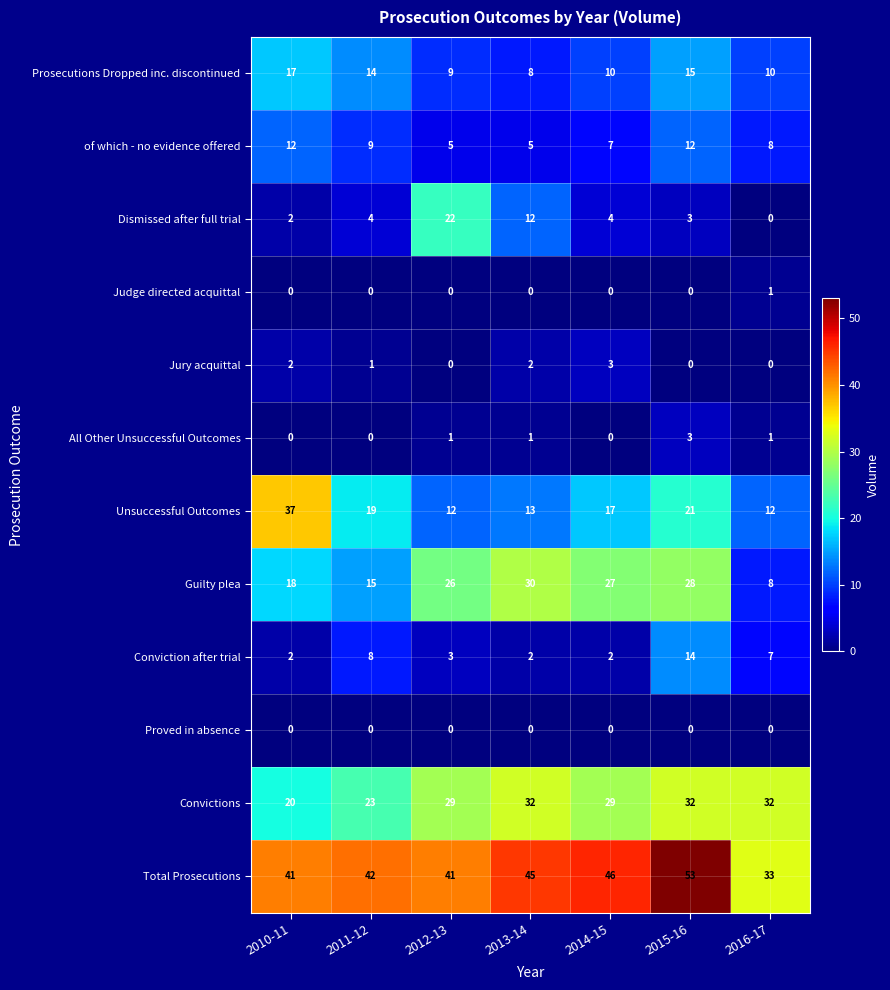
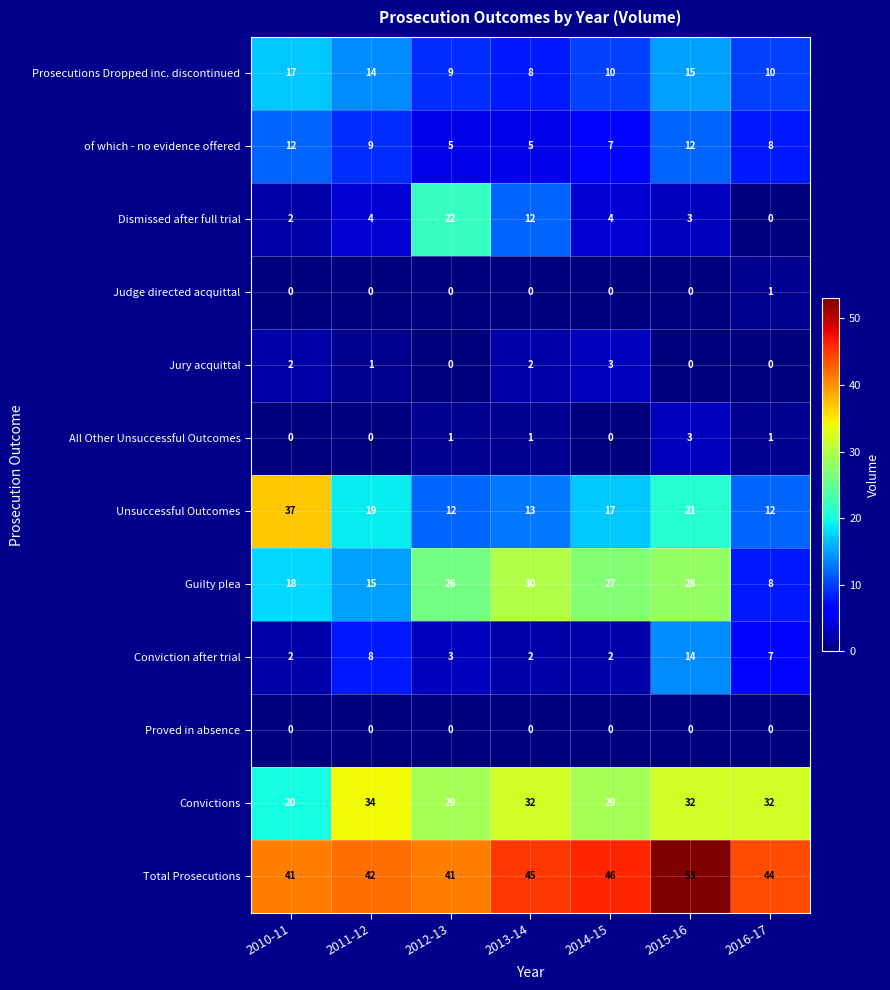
  {
    "Prosecutions Dropped inc. discontinued": {
      "2010-11": 17,
      "2011-12": 14,
      "2012-13": 9,
      "2013-14": 8,
      "2014-15": 10,
      "2015-16": 15,
      "2016-17": 10
    },
    "of which - no evidence offered": {
      "2010-11": 12,
      "2011-12": 9,
      "2012-13": 5,
      "2013-14": 5,
      "2014-15": 7,
      "2015-16": 12,
      "2016-17": 8
    },
    "Dismissed after full trial": {
      "2010-11": 2,
      "2011-12": 4,
      "2012-13": 22,
      "2013-14": 12,
      "2014-15": 4,
      "2015-16": 3,
      "2016-17": 0
    },
    "Judge directed acquittal": {
      "2010-11": 0,
      "2011-12": 0,
      "2012-13": 0,
      "2013-14": 0,
      "2014-15": 0,
      "2015-16": 0,
      "2016-17": 1
    },
    "Jury acquittal": {
      "2010-11": 2,
      "2011-12": 1,
      "2012-13": 0,
      "2013-14": 2,
      "2014-15": 3,
      "2015-16": 0,
      "2016-17": 0
    },
    "All Other Unsuccessful Outcomes": {
      "2010-11": 0,
      "2011-12": 0,
      "2012-13": 1,
      "2013-14": 1,
      "2014-15": 0,
      "2015-16": 3,
      "2016-17": 1
    },
    "Unsuccessful Outcomes": {
      "2010-11": 37,
      "2011-12": 19,
      "2012-13": 12,
      "2013-14": 13,
      "2014-15": 17,
      "2015-16": 21,
      "2016-17": 12
    },
    "Guilty plea": {
      "2010-11": 18,
      "2011-12": 15,
      "2012-13": 26,
      "2013-14": 30,
      "2014-15": 27,
      "2015-16": 28,
      "2016-17": 8
    },
    "Conviction after trial": {
      "2010-11": 2,
      "2011-12": 8,
      "2012-13": 3,
      "2013-14": 2,
      "2014-15": 2,
      "2015-16": 14,
      "2016-17": 7
    },
    "Proved in absence": {
      "2010-11": 0,
      "2011-12": 0,
      "2012-13": 0,
      "2013-14": 0,
      "2014-15": 0,
      "2015-16": 0,
      "2016-17": 0
    },
    "Convictions": {
      "2010-11": 20,
-     "2011-12": 23,
+     "2011-12": 34,
      "2012-13": 29,
      "2013-14": 32,
      "2014-15": 29,
      "2015-16": 32,
      "2016-17": 32
    },
    "Total Prosecutions": {
      "2010-11": 41,
      "2011-12": 42,
      "2012-13": 41,
      "2013-14": 45,
      "2014-15": 46,
      "2015-16": 53,
-     "2016-17": 33
+     "2016-17": 44
    }
  }
